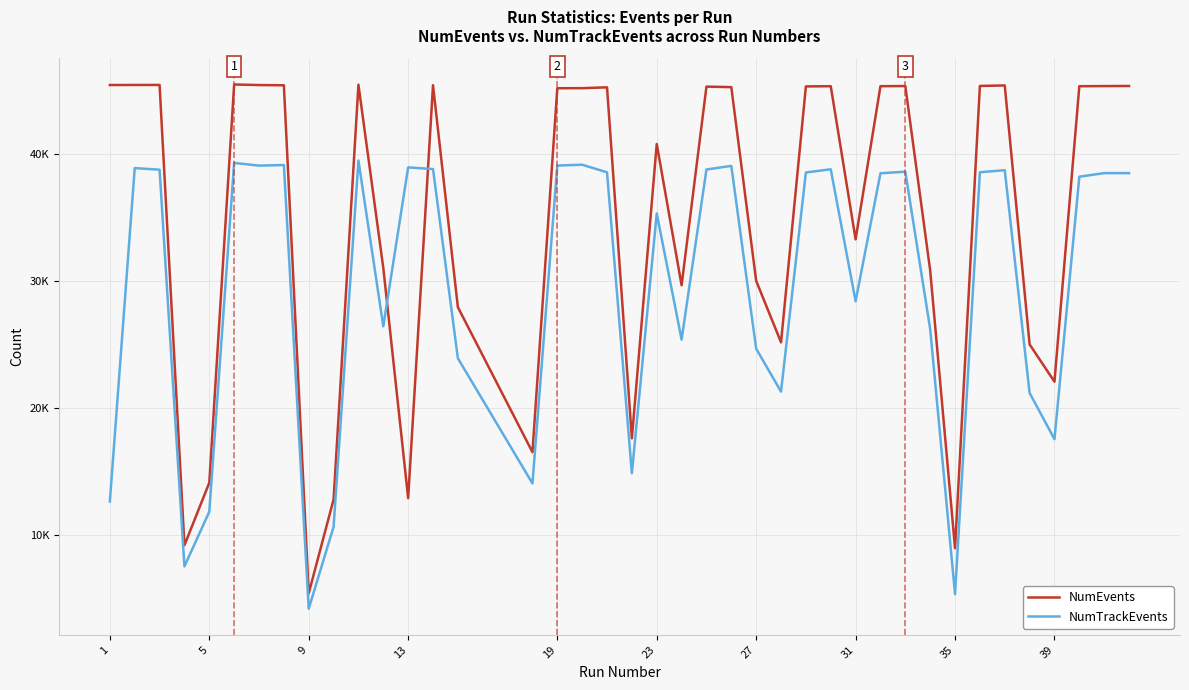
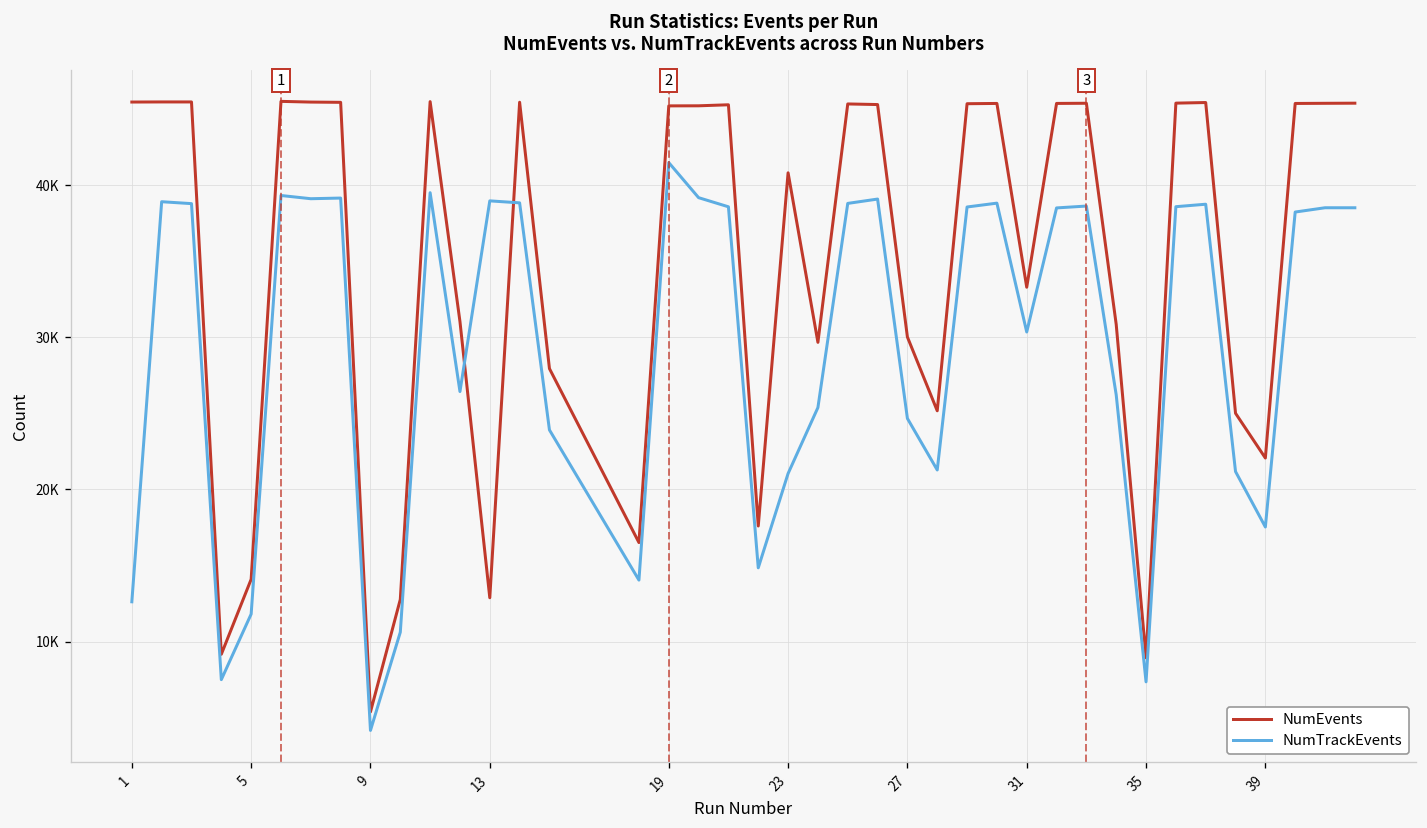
  {
    "NumEvents": {
      "1": 45500,
      "5": 14100,
      "9": 5400,
      "13": 12900,
      "23": 40800,
      "27": 30000,
      "31": 33300,
      "35": 8900,
      "39": 22100
    },
    "NumTrackEvents": {
      "1": 12600,
      "5": 11800,
      "9": 4200,
      "13": 39000,
-     "19": 39100,
-     "23": 35300,
+     "19": 41500,
+     "23": 21000,
      "27": 24700,
-     "31": 28400,
-     "35": 5300,
+     "31": 30400,
+     "35": 7400,
      "39": 17500
    }
  }
